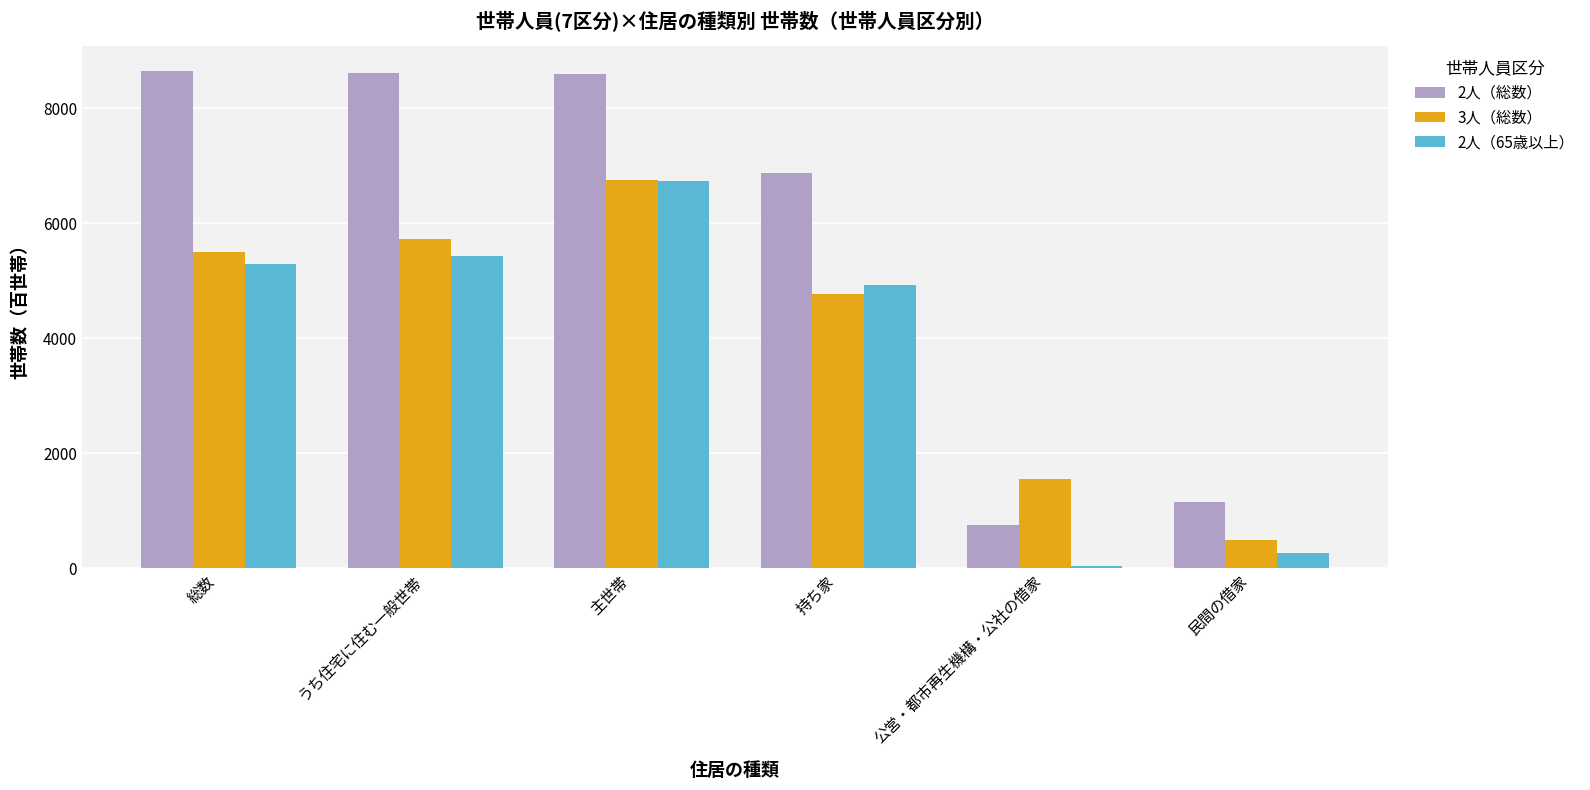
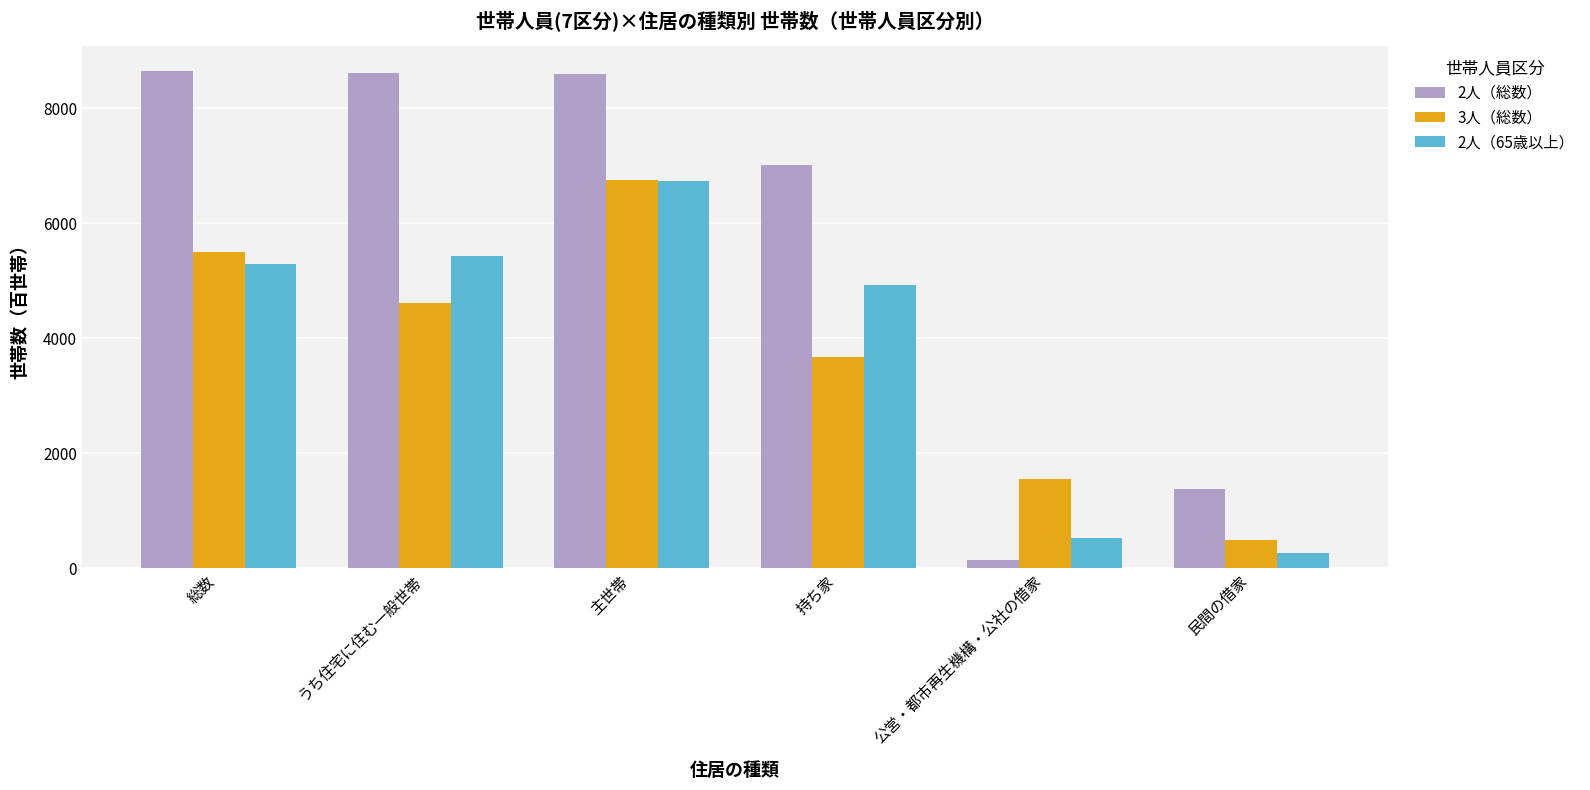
  {
    "2人（総数）": {
      "総数": 8600,
      "うち住宅に住む一般世帯": 8600,
      "主世帯": 8600,
-     "持ち家": 6900,
-     "公営・都市再生機構・公社の借家": 700,
-     "民間の借家": 1200
+     "持ち家": 7000,
+     "公営・都市再生機構・公社の借家": 200,
+     "民間の借家": 1400
    },
    "3人（総数）": {
      "総数": 5500,
-     "うち住宅に住む一般世帯": 5700,
+     "うち住宅に住む一般世帯": 4600,
      "主世帯": 6800,
-     "持ち家": 4800,
+     "持ち家": 3700,
      "公営・都市再生機構・公社の借家": 1500,
      "民間の借家": 500
    },
    "2人（65歳以上）": {
      "総数": 5300,
      "うち住宅に住む一般世帯": 5400,
      "主世帯": 6700,
      "持ち家": 4900,
-     "公営・都市再生機構・公社の借家": 100,
+     "公営・都市再生機構・公社の借家": 500,
      "民間の借家": 300
    }
  }
